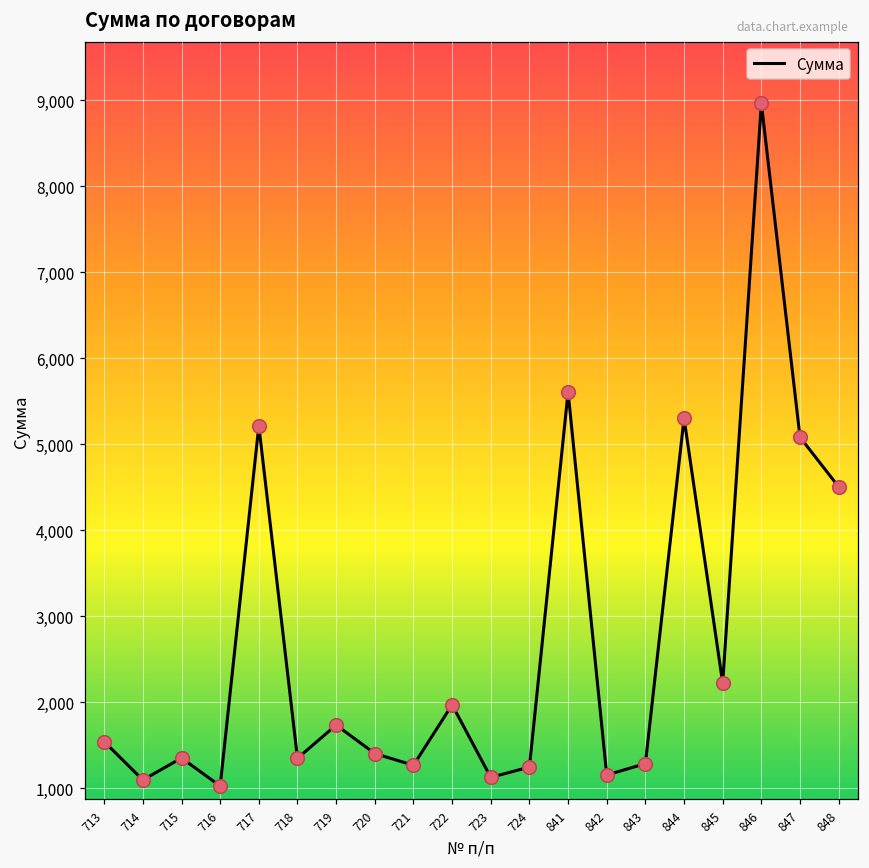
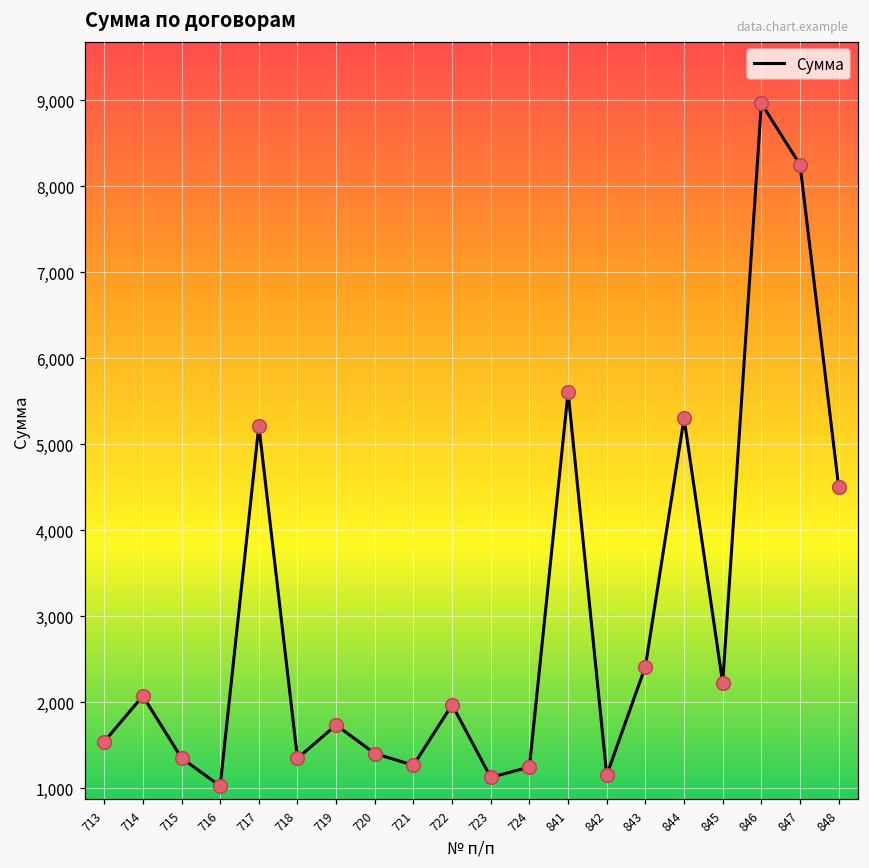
  {
    "713": "1,500",
-   "714": "1,100",
+   "714": "2,100",
    "715": "1,400",
    "716": "1,000",
    "717": "5,200",
    "718": "1,300",
    "719": "1,700",
    "720": "1,400",
    "721": "1,300",
    "722": "2,000",
    "723": "1,100",
    "724": "1,200",
    "841": "5,600",
    "842": "1,200",
-   "843": "1,300",
+   "843": "2,400",
    "844": "5,300",
    "845": "2,200",
    "846": "9,000",
-   "847": "5,100",
+   "847": "8,200",
    "848": "4,500"
  }
